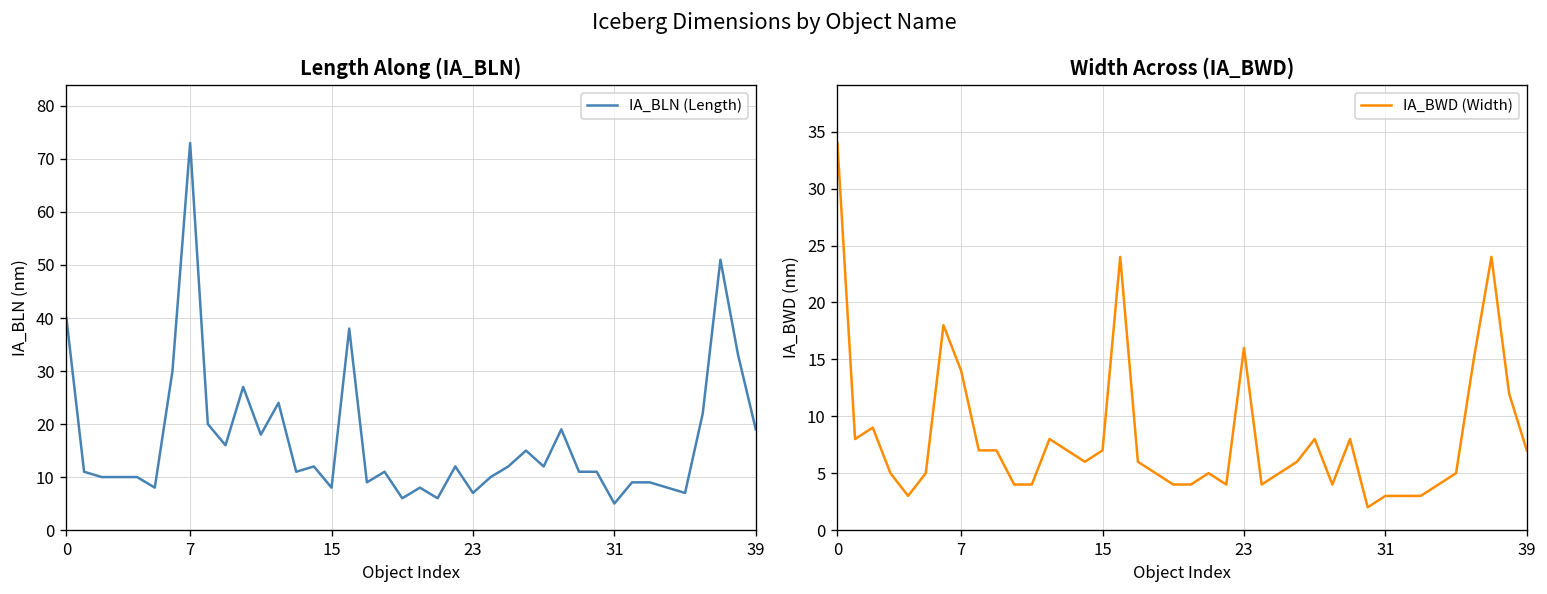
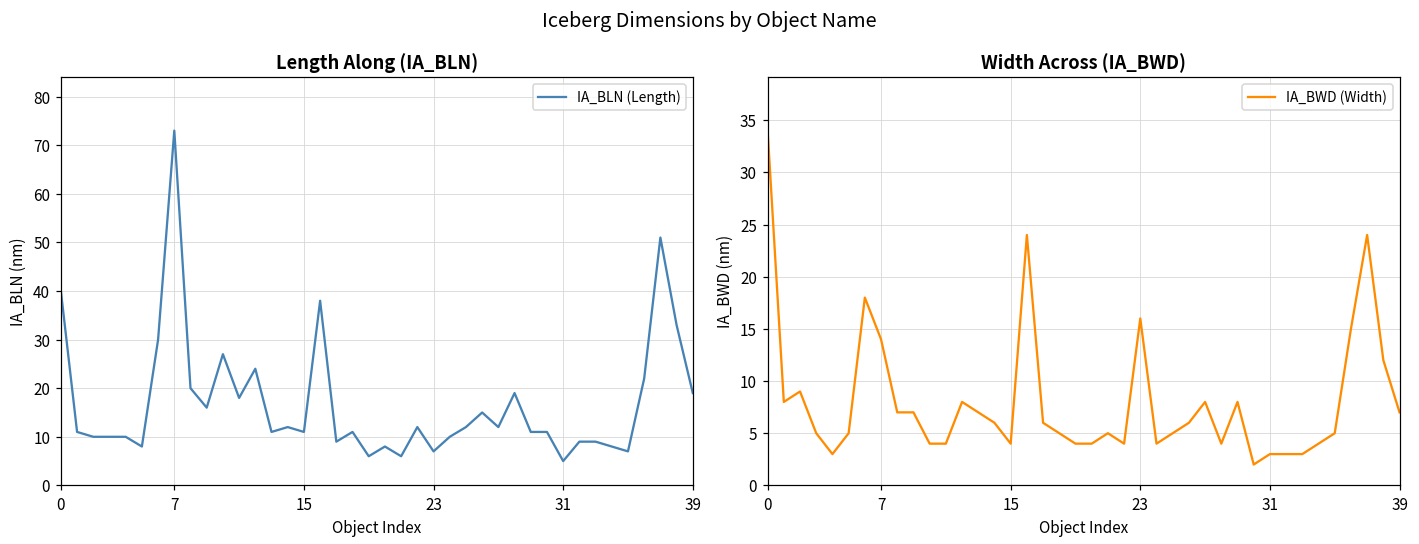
  {
    "Length Along (IA_BLN)": {
      "0": 40,
      "7": 73,
-     "15": 8,
+     "15": 11,
      "23": 7,
      "31": 5,
      "39": 19
    },
    "Width Across (IA_BWD)": {
      "0": 34,
      "7": 14,
-     "15": 7,
+     "15": 4,
      "23": 16,
      "31": 3,
      "39": 7
    }
  }
